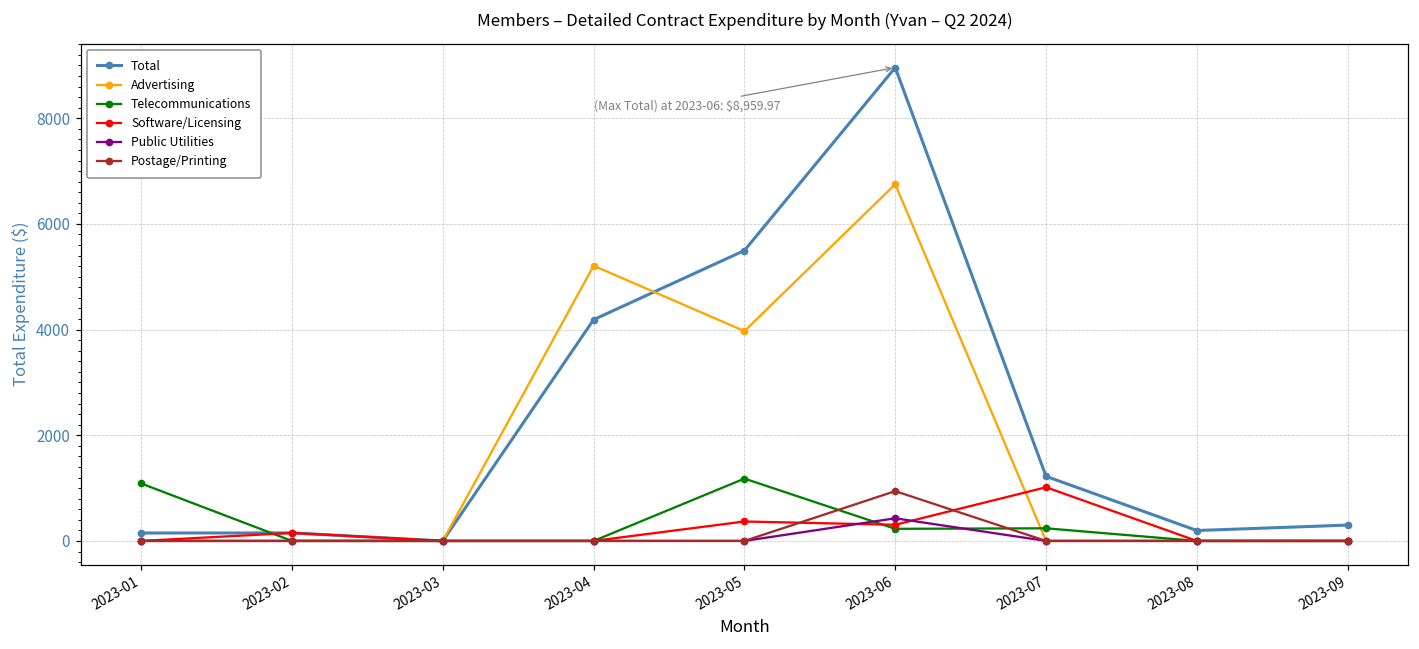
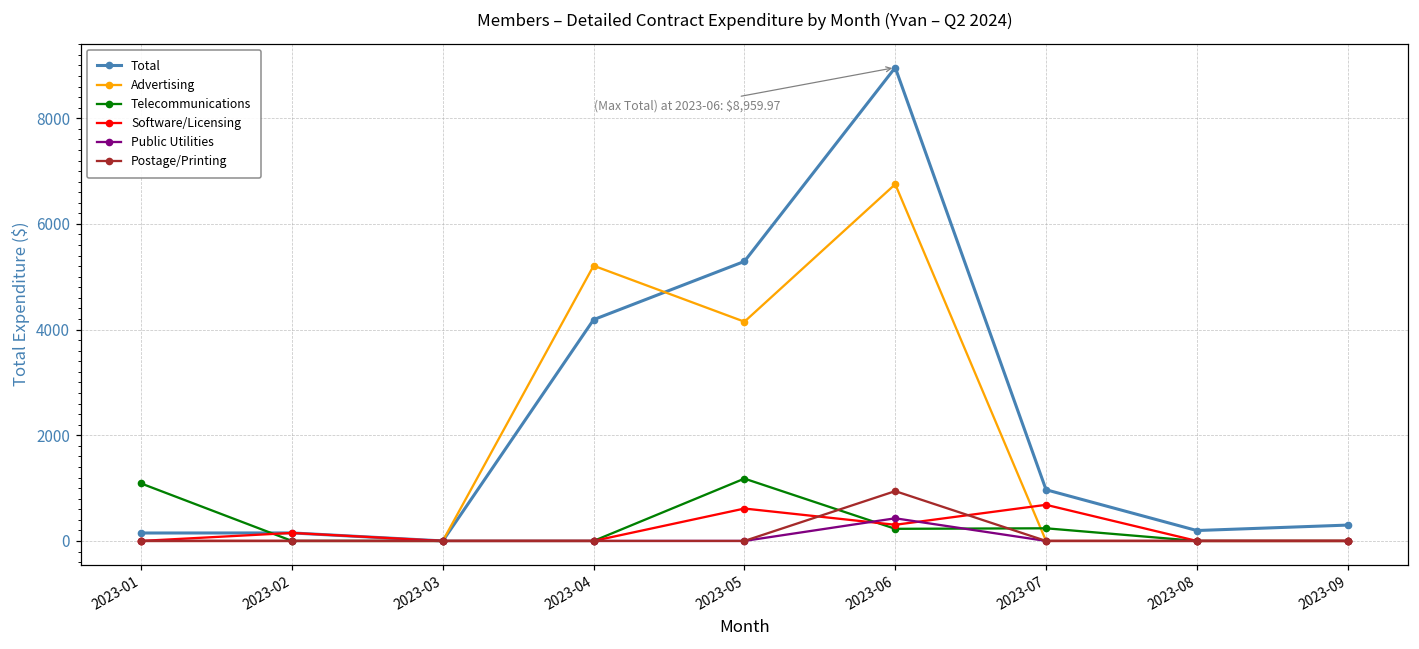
  {
    "Total": {
      "2023-01": 200,
      "2023-04": 4200,
-     "2023-05": 5500,
-     "2023-07": 1200,
+     "2023-05": 5300,
+     "2023-07": 1000,
      "2023-08": 200,
      "2023-09": 300
    },
    "Advertising": {
      "2023-04": 5200,
-     "2023-05": 4000,
+     "2023-05": 4100,
      "2023-06": 6800
    },
    "Telecommunications": {
      "2023-01": 1100,
      "2023-05": 1200,
      "2023-06": 200,
      "2023-07": 200
    },
    "Software/Licensing": {
-     "2023-05": 400,
+     "2023-05": 600,
      "2023-06": 300,
-     "2023-07": 1000
+     "2023-07": 700
    },
    "Public Utilities": {
      "2023-06": 400
    },
    "Postage/Printing": {
      "2023-06": 900
    }
  }
